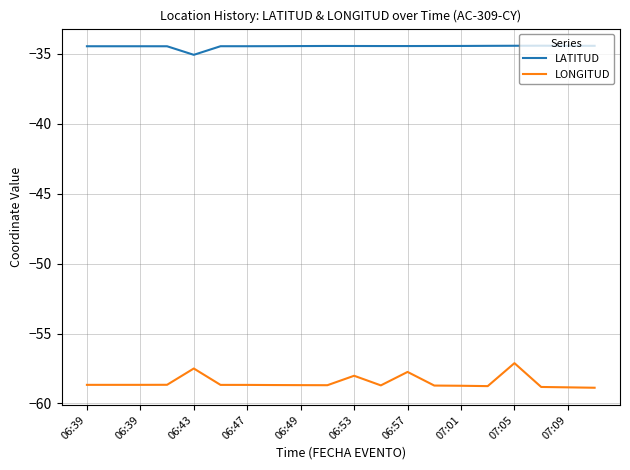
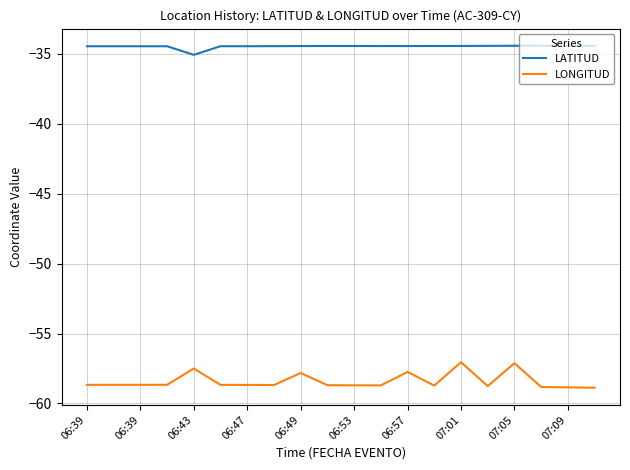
  {
    "LATITUD": {
      "06:43": -35.1,
      "06:49": -34.5,
      "06:53": -34.5,
      "06:57": -34.5,
      "07:01": -34.5,
      "07:05": -34.4
    },
    "LONGITUD": {
      "06:43": -57.5,
-     "06:49": -58.7,
-     "06:53": -58.0,
+     "06:49": -57.8,
+     "06:53": -58.7,
      "06:57": -57.7,
-     "07:01": -58.7,
+     "07:01": -57.0,
      "07:05": -57.1,
      "07:09": -58.8
    }
  }
